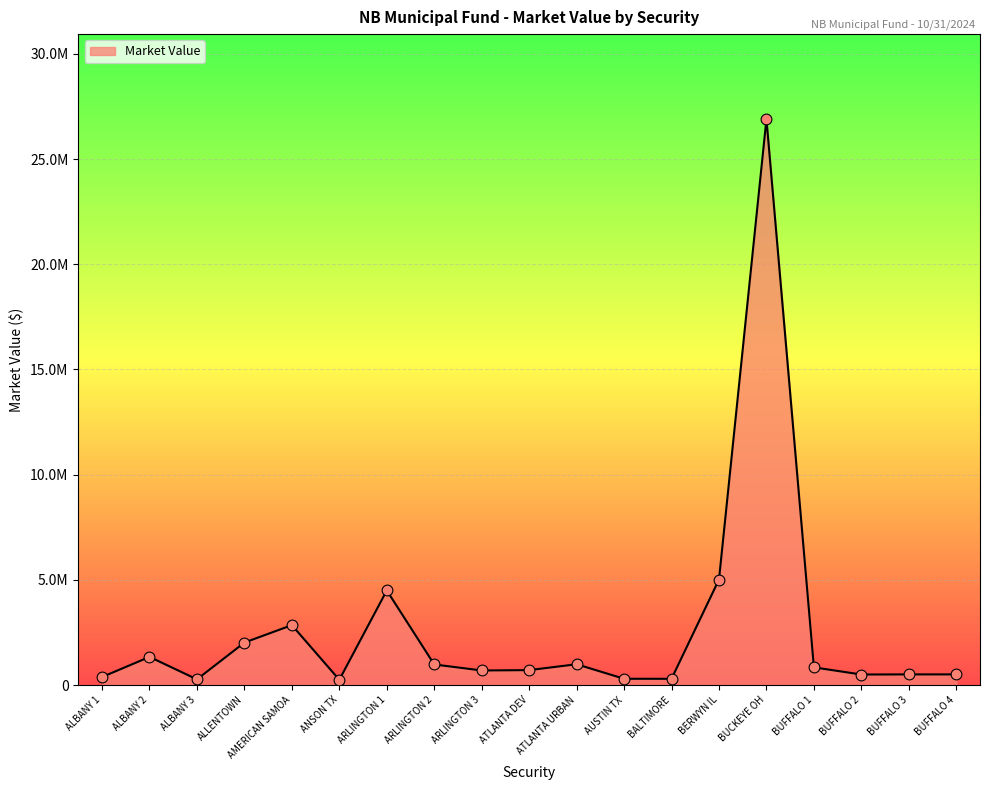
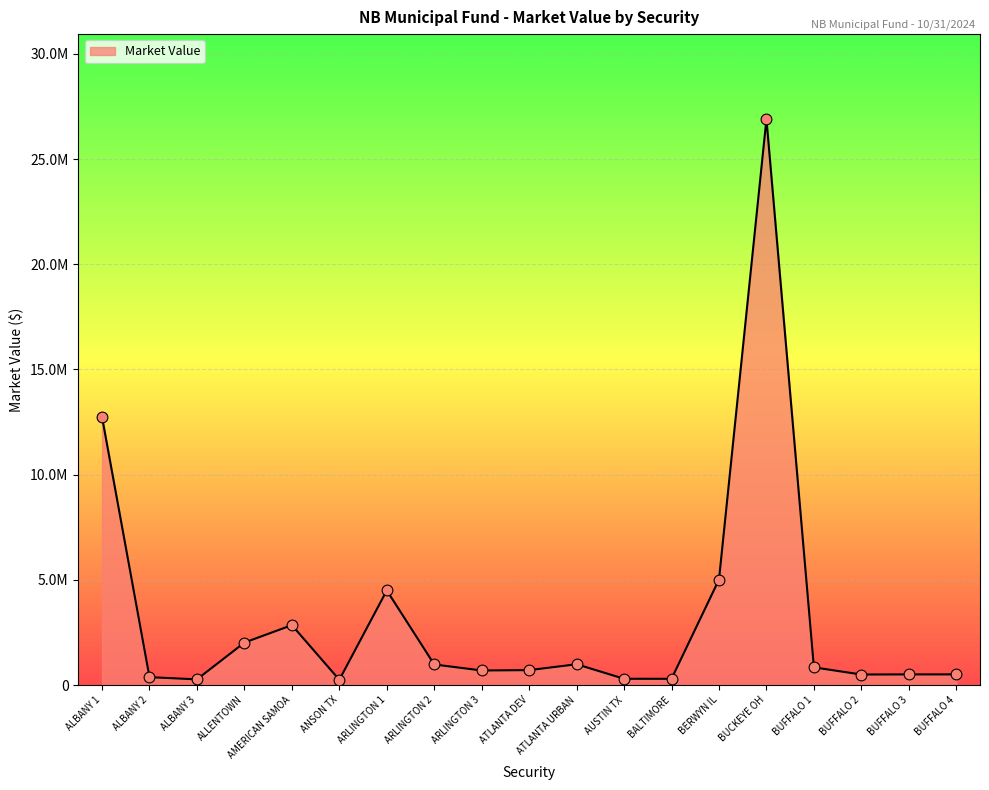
  {
-   "ALBANY 1": 400000,
-   "ALBANY 2": 1300000,
+   "ALBANY 1": 12700000,
+   "ALBANY 2": 400000,
    "ALBANY 3": 300000,
    "ALLENTOWN": 2000000,
    "AMERICAN SAMOA": 2800000,
    "ANSON TX": 300000,
    "ARLINGTON 1": 4500000,
    "ARLINGTON 2": 1000000,
    "ARLINGTON 3": 700000,
    "ATLANTA DEV": 700000,
    "ATLANTA URBAN": 1000000,
    "AUSTIN TX": 300000,
    "BALTIMORE": 300000,
    "BERWYN IL": 5000000,
    "BUCKEYE OH": 26900000,
    "BUFFALO 1": 800000,
    "BUFFALO 2": 500000,
    "BUFFALO 3": 500000,
    "BUFFALO 4": 500000
  }
